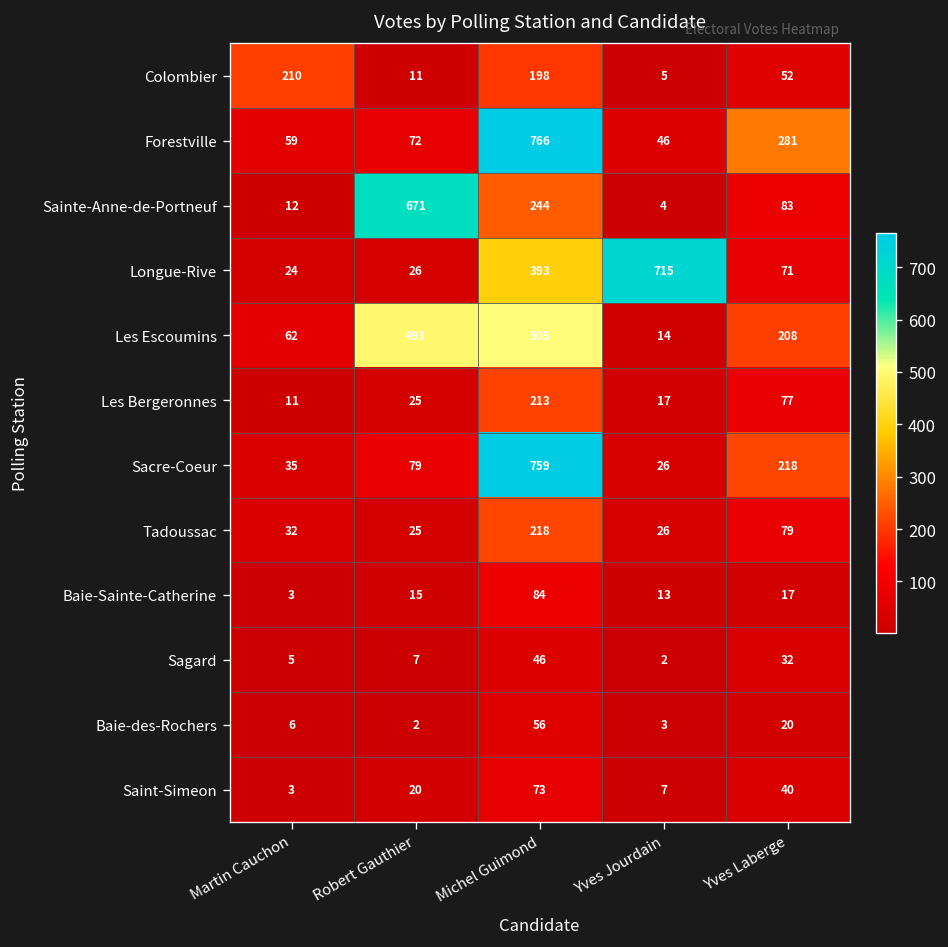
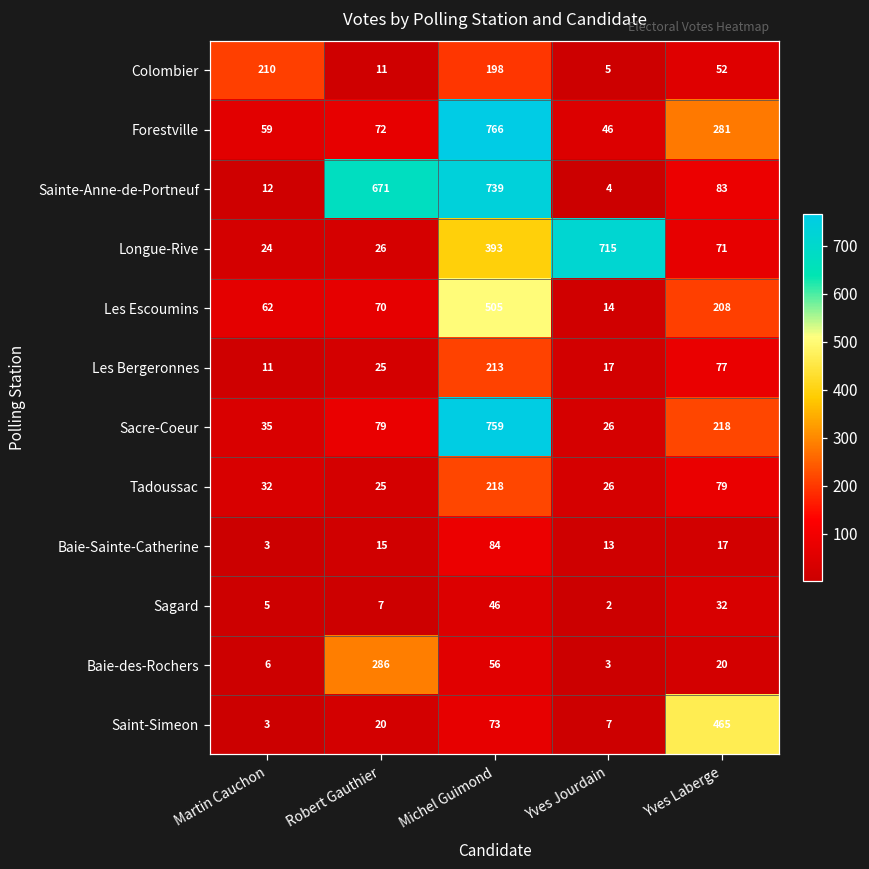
  {
    "Colombier": {
      "Martin Cauchon": 210,
      "Robert Gauthier": 11,
      "Michel Guimond": 198,
      "Yves Jourdain": 5,
      "Yves Laberge": 52
    },
    "Forestville": {
      "Martin Cauchon": 59,
      "Robert Gauthier": 72,
      "Michel Guimond": 766,
      "Yves Jourdain": 46,
      "Yves Laberge": 281
    },
    "Sainte-Anne-de-Portneuf": {
      "Martin Cauchon": 12,
      "Robert Gauthier": 671,
-     "Michel Guimond": 244,
+     "Michel Guimond": 739,
      "Yves Jourdain": 4,
      "Yves Laberge": 83
    },
    "Longue-Rive": {
      "Martin Cauchon": 24,
      "Robert Gauthier": 26,
      "Michel Guimond": 393,
      "Yves Jourdain": 715,
      "Yves Laberge": 71
    },
    "Les Escoumins": {
      "Martin Cauchon": 62,
-     "Robert Gauthier": 493,
+     "Robert Gauthier": 70,
      "Michel Guimond": 505,
      "Yves Jourdain": 14,
      "Yves Laberge": 208
    },
    "Les Bergeronnes": {
      "Martin Cauchon": 11,
      "Robert Gauthier": 25,
      "Michel Guimond": 213,
      "Yves Jourdain": 17,
      "Yves Laberge": 77
    },
    "Sacre-Coeur": {
      "Martin Cauchon": 35,
      "Robert Gauthier": 79,
      "Michel Guimond": 759,
      "Yves Jourdain": 26,
      "Yves Laberge": 218
    },
    "Tadoussac": {
      "Martin Cauchon": 32,
      "Robert Gauthier": 25,
      "Michel Guimond": 218,
      "Yves Jourdain": 26,
      "Yves Laberge": 79
    },
    "Baie-Sainte-Catherine": {
      "Martin Cauchon": 3,
      "Robert Gauthier": 15,
      "Michel Guimond": 84,
      "Yves Jourdain": 13,
      "Yves Laberge": 17
    },
    "Sagard": {
      "Martin Cauchon": 5,
      "Robert Gauthier": 7,
      "Michel Guimond": 46,
      "Yves Jourdain": 2,
      "Yves Laberge": 32
    },
    "Baie-des-Rochers": {
      "Martin Cauchon": 6,
-     "Robert Gauthier": 2,
+     "Robert Gauthier": 286,
      "Michel Guimond": 56,
      "Yves Jourdain": 3,
      "Yves Laberge": 20
    },
    "Saint-Simeon": {
      "Martin Cauchon": 3,
      "Robert Gauthier": 20,
      "Michel Guimond": 73,
      "Yves Jourdain": 7,
-     "Yves Laberge": 40
+     "Yves Laberge": 465
    }
  }
